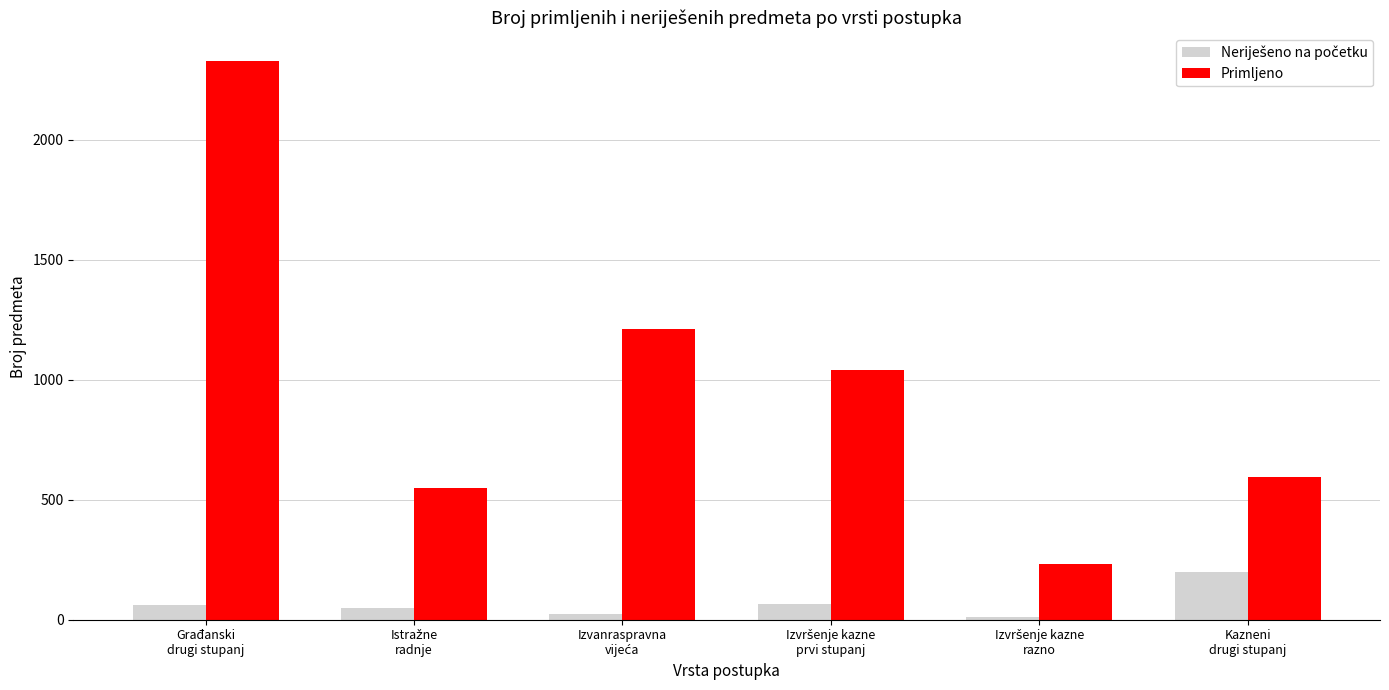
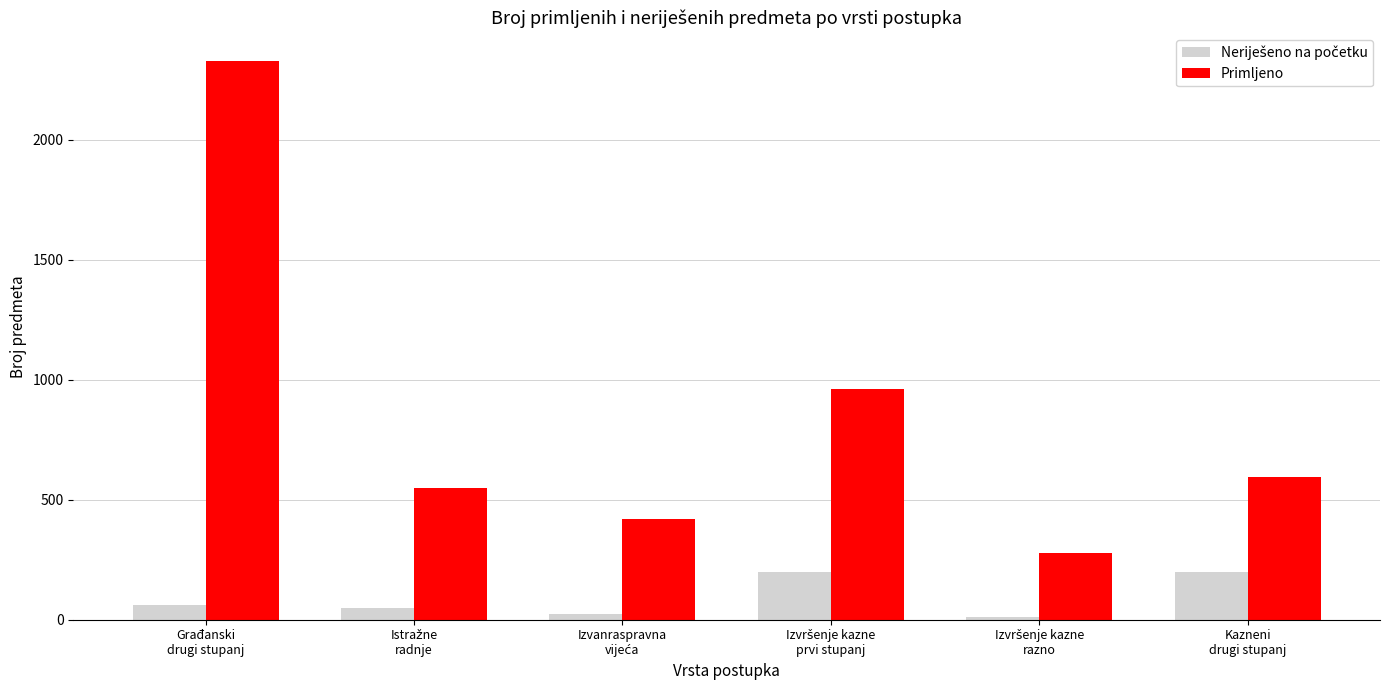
  {
    "Neriješeno na početku": {
      "Građanski drugi stupanj": 60,
      "Istražne radnje": 50,
      "Izvanraspravna vijeća": 20,
-     "Izvršenje kazne prvi stupanj": 70,
+     "Izvršenje kazne prvi stupanj": 200,
      "Izvršenje kazne razno": 10,
      "Kazneni drugi stupanj": 200
    },
    "Primljeno": {
      "Građanski drugi stupanj": 2330,
      "Istražne radnje": 550,
-     "Izvanraspravna vijeća": 1210,
-     "Izvršenje kazne prvi stupanj": 1040,
-     "Izvršenje kazne razno": 230,
+     "Izvanraspravna vijeća": 420,
+     "Izvršenje kazne prvi stupanj": 960,
+     "Izvršenje kazne razno": 280,
      "Kazneni drugi stupanj": 600
    }
  }
